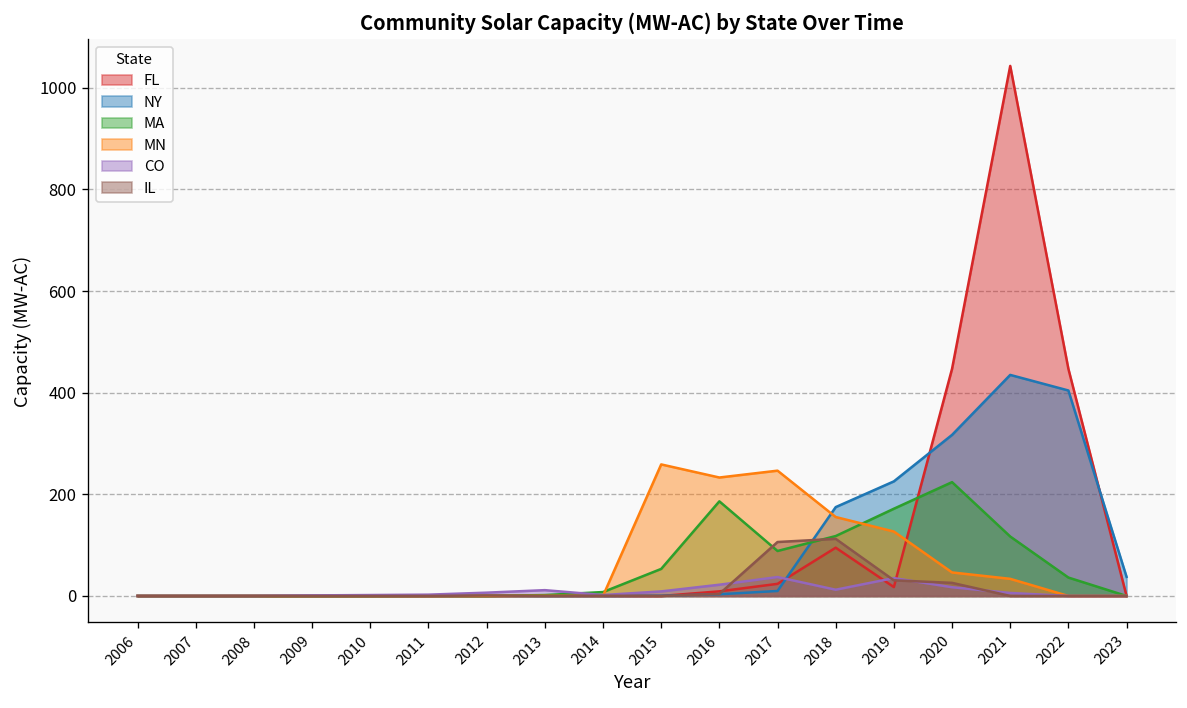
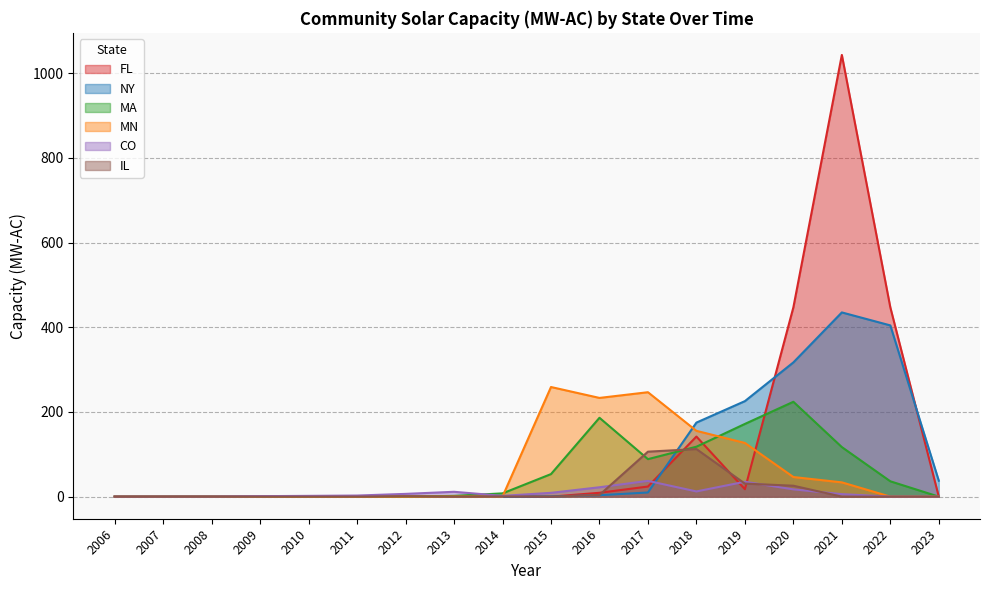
  {
    "FL": {
      "2017": 20,
-     "2018": 100,
+     "2018": 140,
      "2019": 20,
      "2020": 450,
      "2021": 1040,
      "2022": 450
    },
    "NY": {
      "2017": 10,
      "2018": 170,
      "2019": 230,
      "2020": 320,
      "2021": 440,
      "2022": 400,
      "2023": 40
    },
    "MA": {
      "2015": 50,
      "2016": 190,
      "2017": 90,
      "2019": 170,
      "2020": 220,
      "2021": 120,
      "2022": 40
    },
    "MN": {
      "2015": 260,
      "2016": 230,
      "2017": 250,
      "2018": 160,
      "2019": 130,
      "2020": 50,
      "2021": 30
    },
    "CO": {
      "2013": 10,
      "2015": 10,
      "2016": 20,
      "2017": 40,
      "2018": 10,
      "2020": 20
    },
    "IL": {
      "2017": 110,
      "2020": 30
    }
  }
